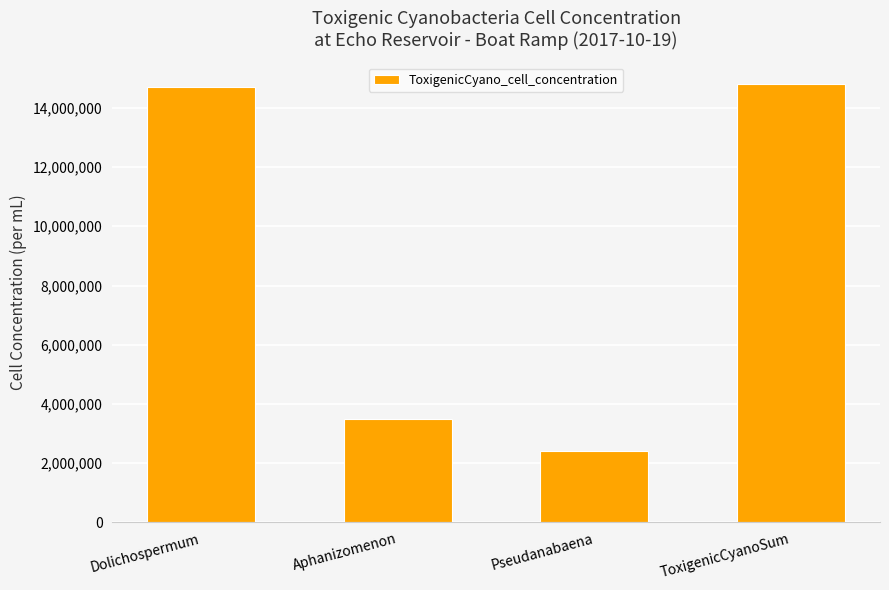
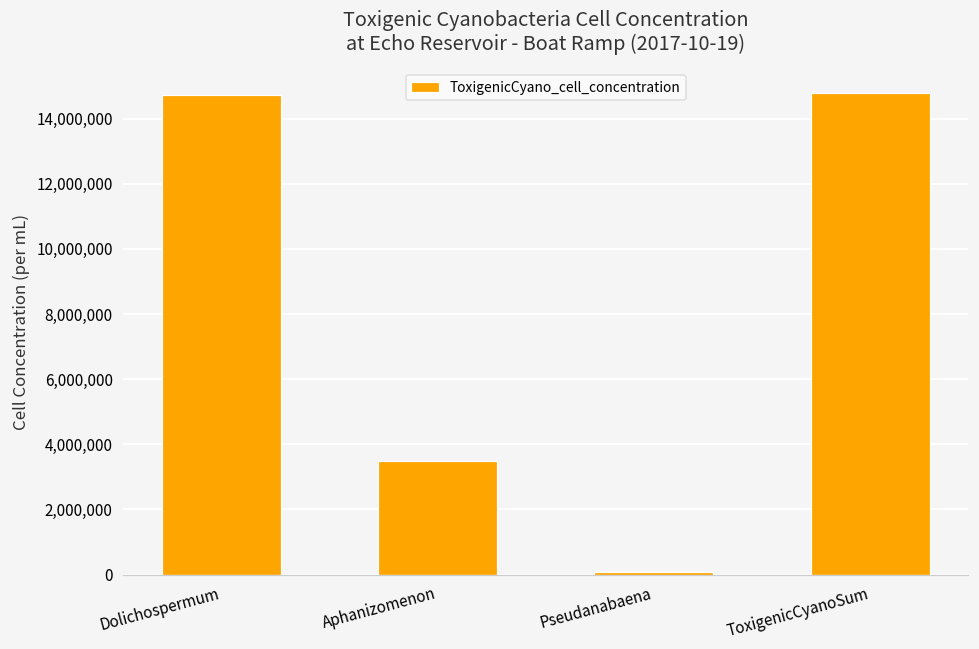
  {
    "Dolichospermum": "14,700,000",
    "Aphanizomenon": "3,500,000",
-   "Pseudanabaena": "2,400,000",
+   "Pseudanabaena": "100,000",
    "ToxigenicCyanoSum": "14,800,000"
  }
